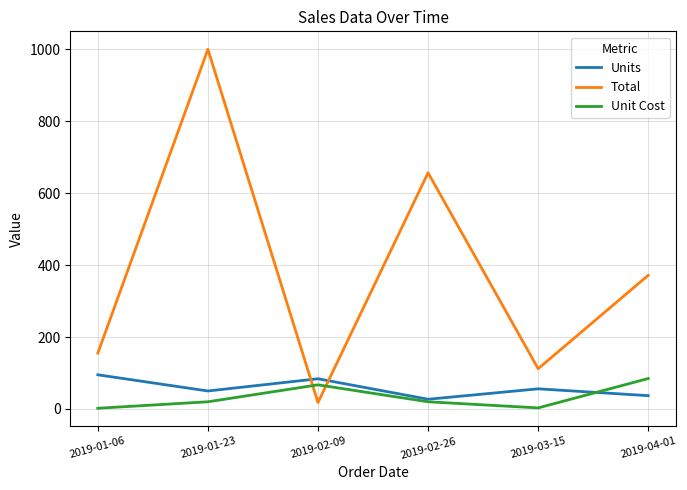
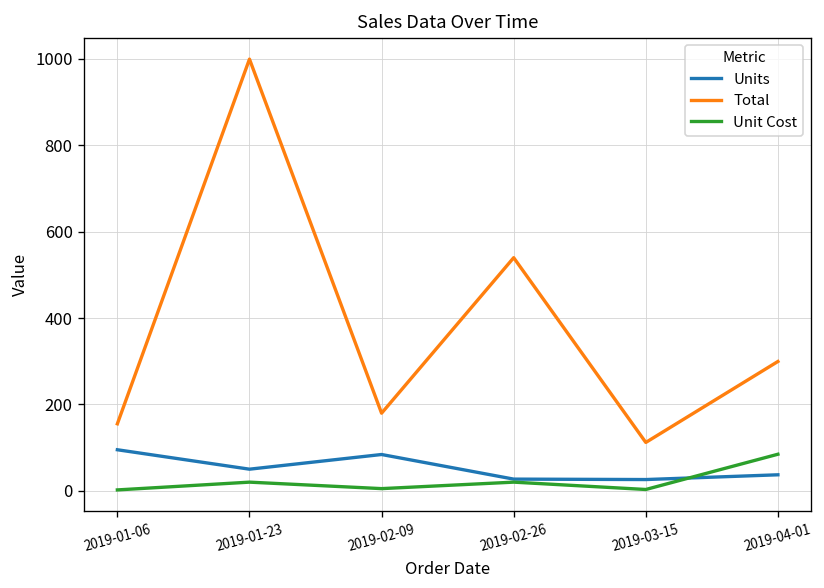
  {
    "Units": {
      "2019-01-06": 100,
      "2019-01-23": 50,
      "2019-02-09": 80,
-     "2019-03-15": 60,
+     "2019-03-15": 30,
      "2019-04-01": 40
    },
    "Total": {
      "2019-01-06": 160,
      "2019-01-23": 1000,
-     "2019-02-09": 20,
-     "2019-02-26": 660,
+     "2019-02-09": 180,
+     "2019-02-26": 540,
      "2019-03-15": 110,
-     "2019-04-01": 370
+     "2019-04-01": 300
    },
    "Unit Cost": {
      "2019-01-06": 0,
      "2019-01-23": 20,
-     "2019-02-09": 70,
+     "2019-02-09": 0,
      "2019-03-15": 0,
      "2019-04-01": 80
    }
  }
